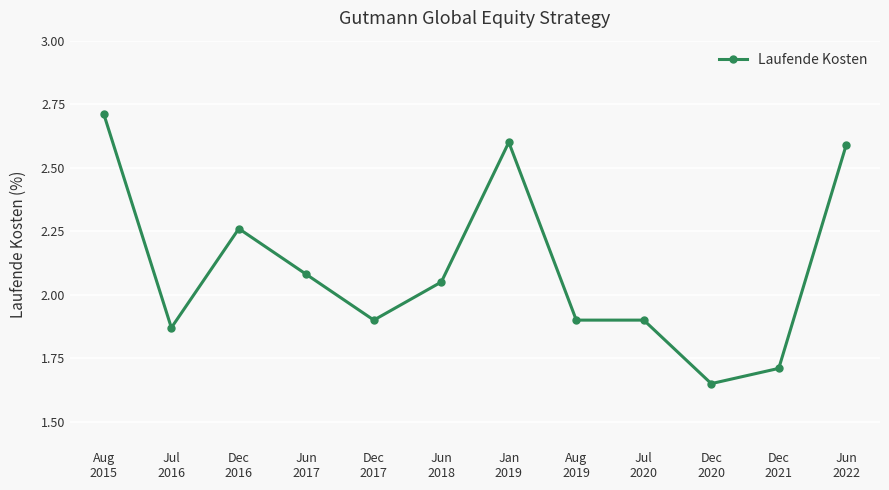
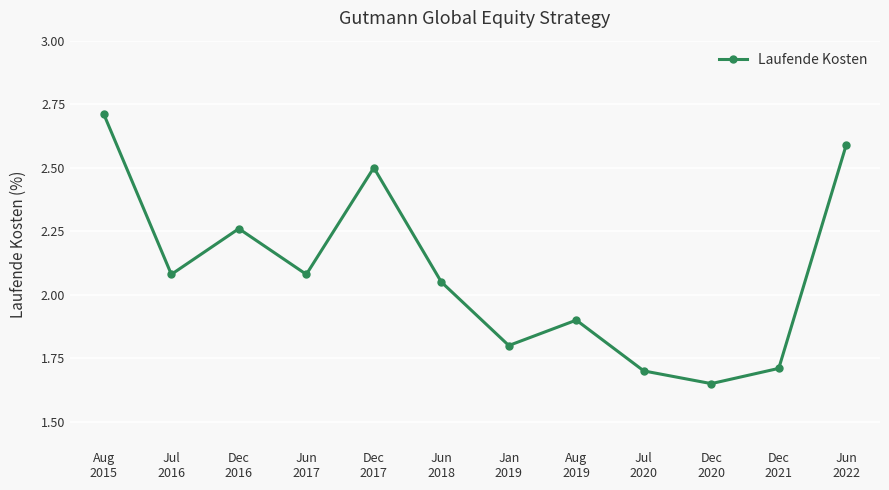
  {
    "Aug 2015": 2.71,
-   "Jul 2016": 1.87,
+   "Jul 2016": 2.08,
    "Dec 2016": 2.26,
    "Jun 2017": 2.08,
-   "Dec 2017": 1.9,
+   "Dec 2017": 2.5,
    "Jun 2018": 2.05,
-   "Jan 2019": 2.6,
+   "Jan 2019": 1.8,
    "Aug 2019": 1.90,
-   "Jul 2020": 1.9,
+   "Jul 2020": 1.7,
    "Dec 2020": 1.65,
    "Dec 2021": 1.71,
    "Jun 2022": 2.59
  }
